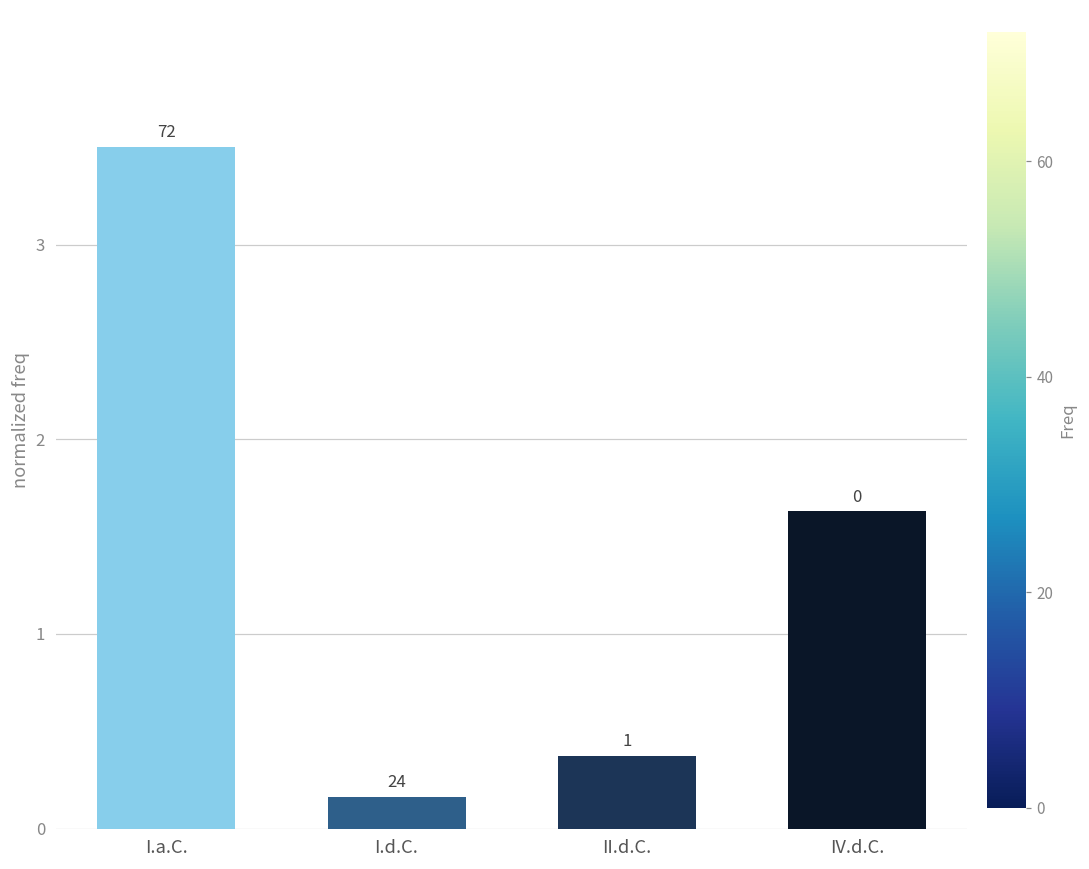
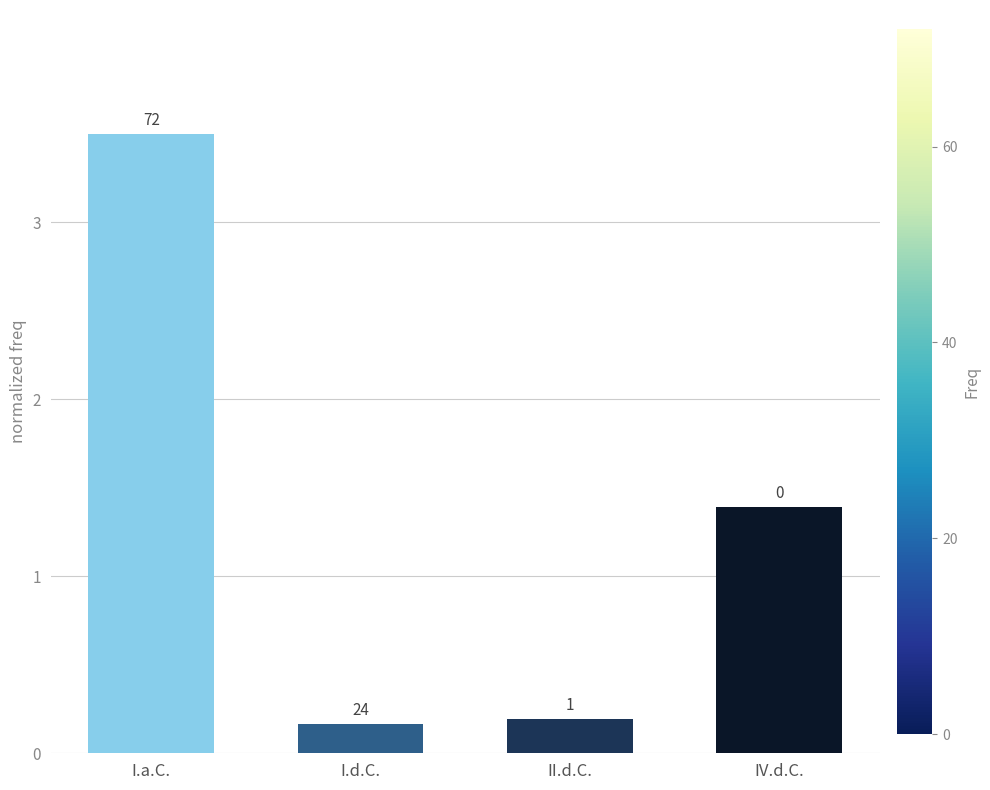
  {
-   "II.d.C.": 0.37,
-   "IV.d.C.": 1.63
+   "II.d.C.": 0.19,
+   "IV.d.C.": 1.39
  }
